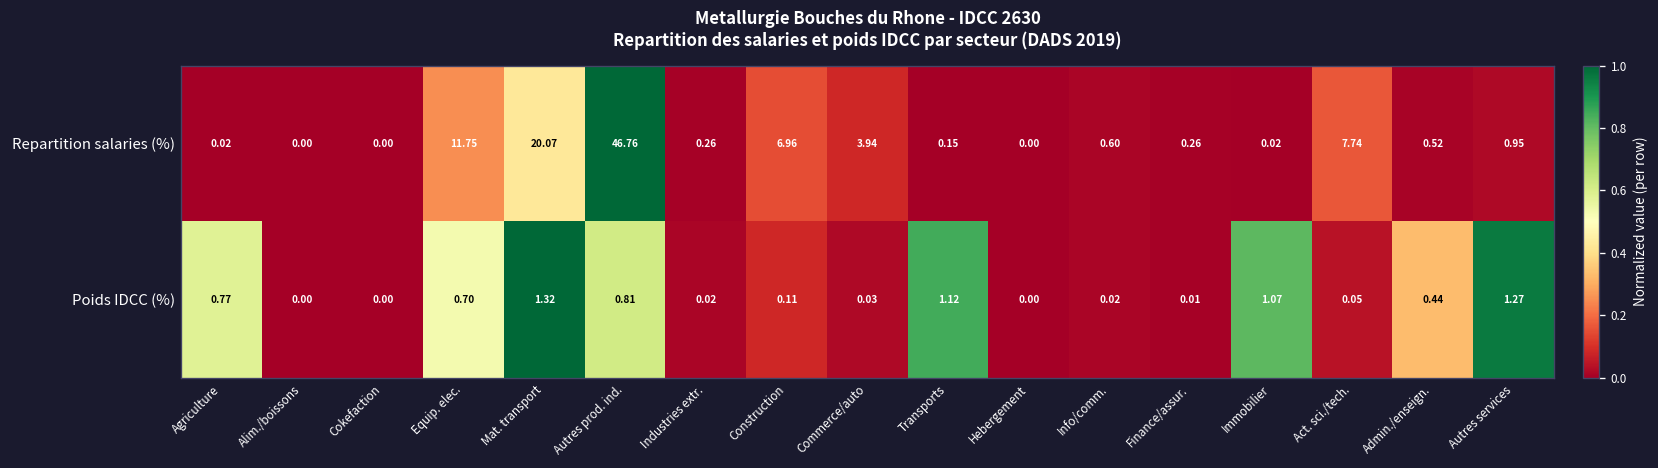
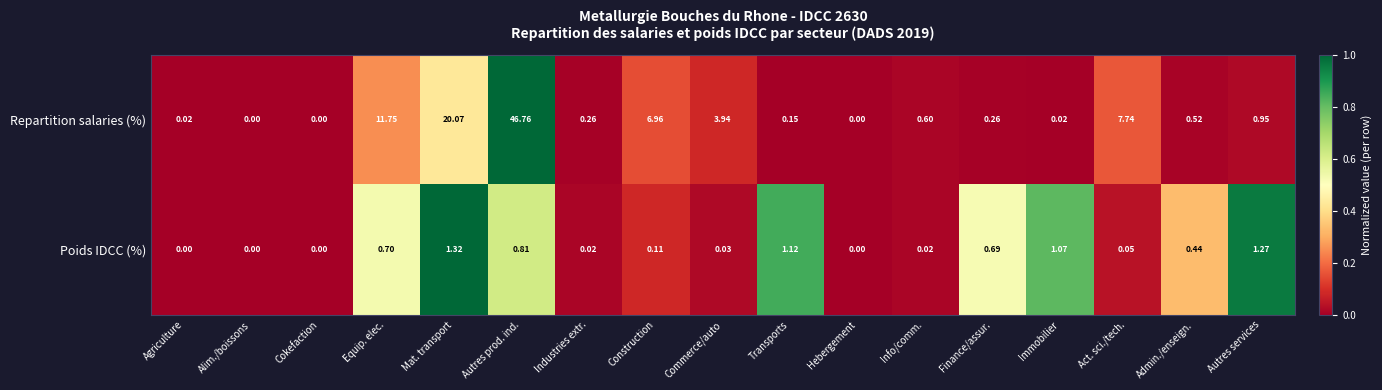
  {
    "Repartition salaries (%)": {
      "Agriculture": 0.02,
      "Alim./boissons": 0.00,
      "Cokefaction": 0.00,
      "Equip. elec.": 11.75,
      "Mat. transport": 20.07,
      "Autres prod. ind.": 46.76,
      "Industries extr.": 0.26,
      "Construction": 6.96,
      "Commerce/auto": 3.94,
      "Transports": 0.15,
      "Hebergement": 0.00,
      "Info/comm.": 0.60,
      "Finance/assur.": 0.26,
      "Immobilier": 0.02,
      "Act. sci./tech.": 7.74,
      "Admin./enseign.": 0.52,
      "Autres services": 0.95
    },
    "Poids IDCC (%)": {
-     "Agriculture": 0.77,
+     "Agriculture": 0.00,
      "Alim./boissons": 0.00,
      "Cokefaction": 0.00,
      "Equip. elec.": 0.70,
      "Mat. transport": 1.32,
      "Autres prod. ind.": 0.81,
      "Industries extr.": 0.02,
      "Construction": 0.11,
      "Commerce/auto": 0.03,
      "Transports": 1.12,
      "Hebergement": 0.00,
      "Info/comm.": 0.02,
-     "Finance/assur.": 0.01,
+     "Finance/assur.": 0.69,
      "Immobilier": 1.07,
      "Act. sci./tech.": 0.05,
      "Admin./enseign.": 0.44,
      "Autres services": 1.27
    }
  }
